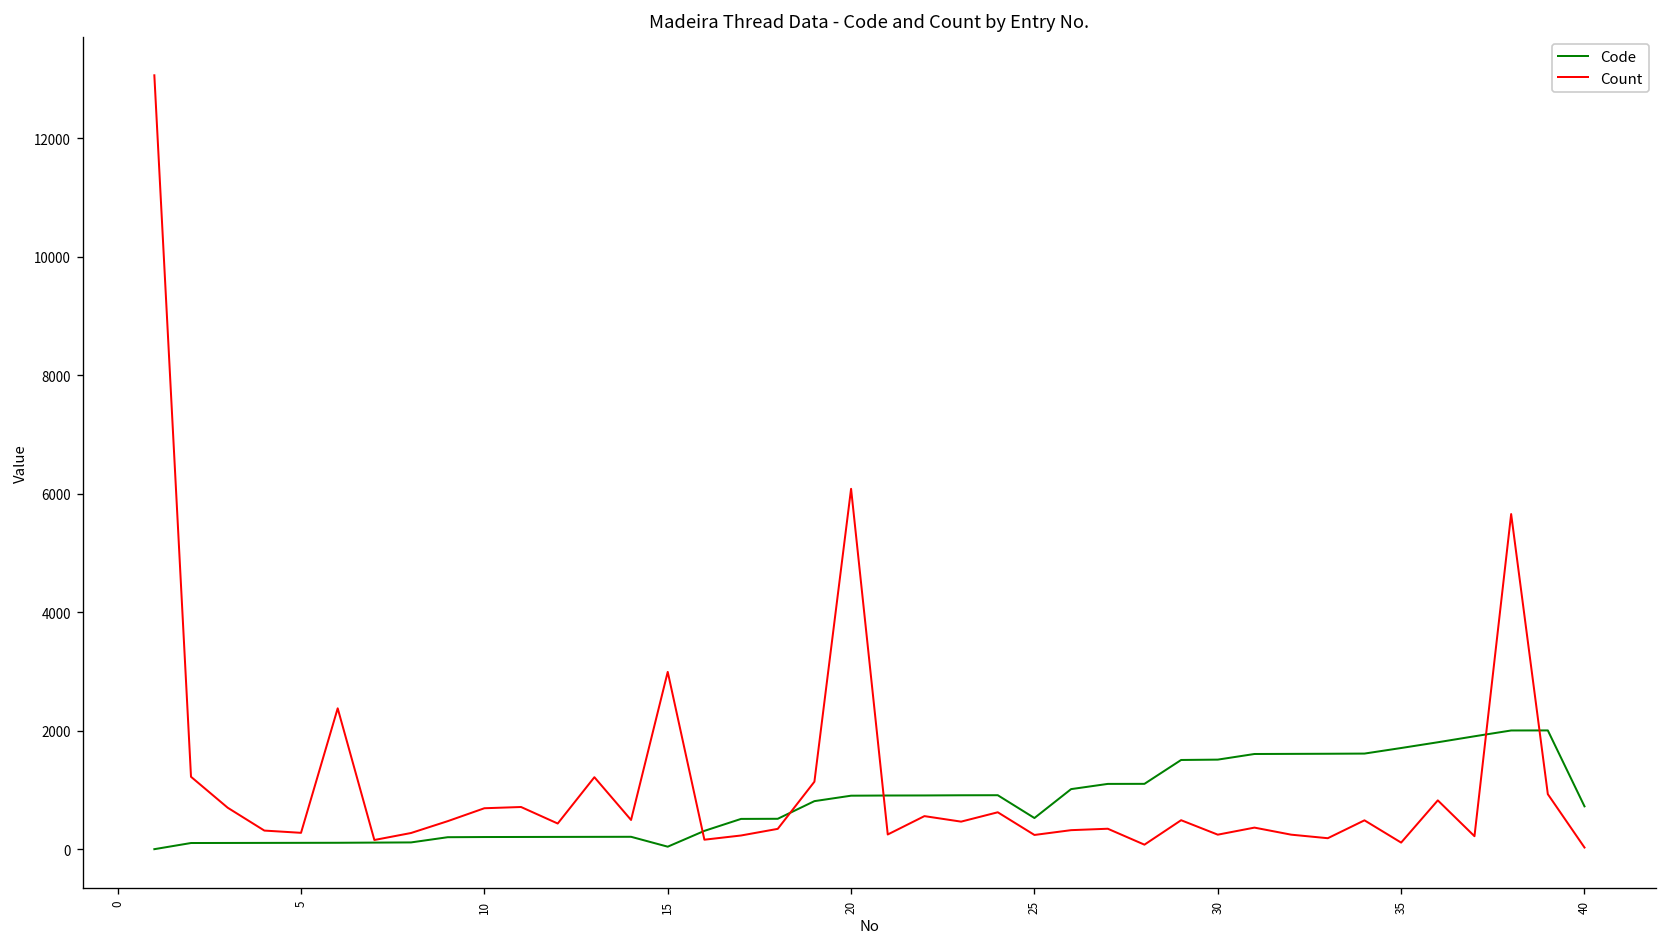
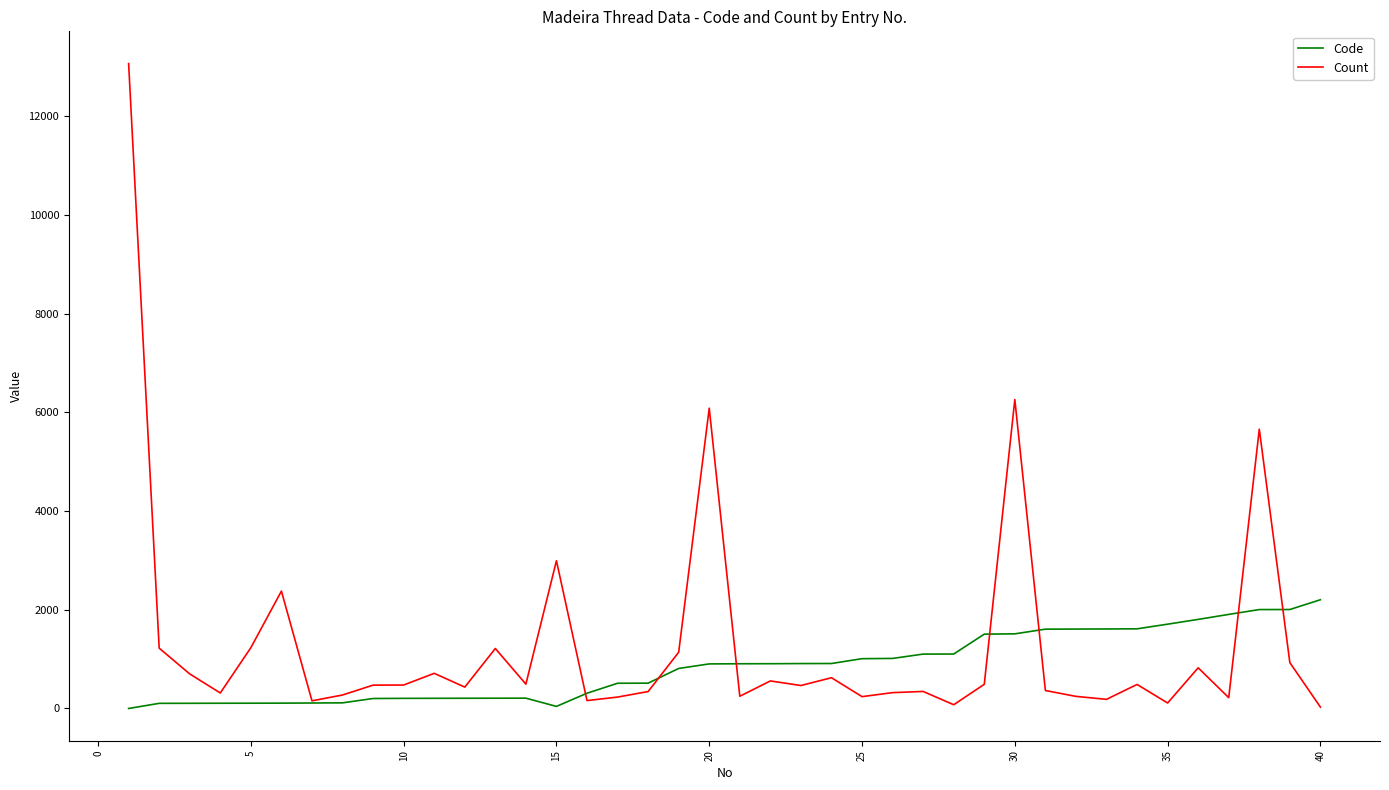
  {
    "Code": {
      "5": 100,
      "10": 200,
      "15": 0,
      "20": 900,
-     "25": 500,
+     "25": 1000,
      "30": 1500,
      "35": 1700,
-     "40": 700
+     "40": 2200
    },
    "Count": {
-     "5": 300,
-     "10": 700,
+     "5": 1200,
+     "10": 500,
      "15": 3000,
      "20": 6100,
      "25": 200,
-     "30": 200,
+     "30": 6300,
      "35": 100,
      "40": 0
    }
  }
